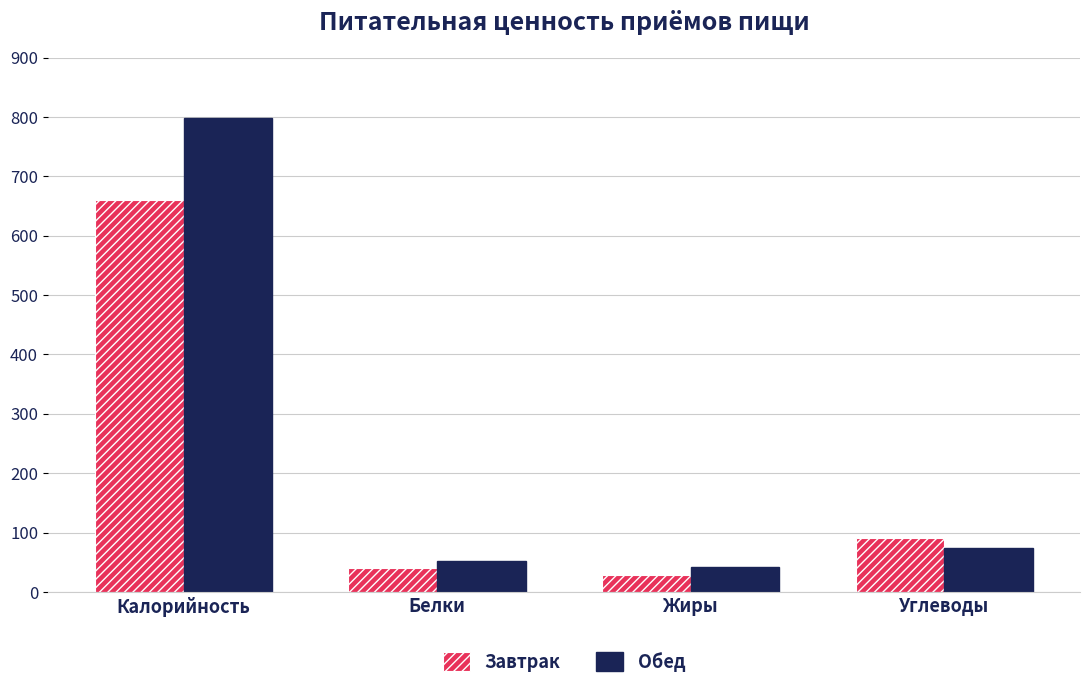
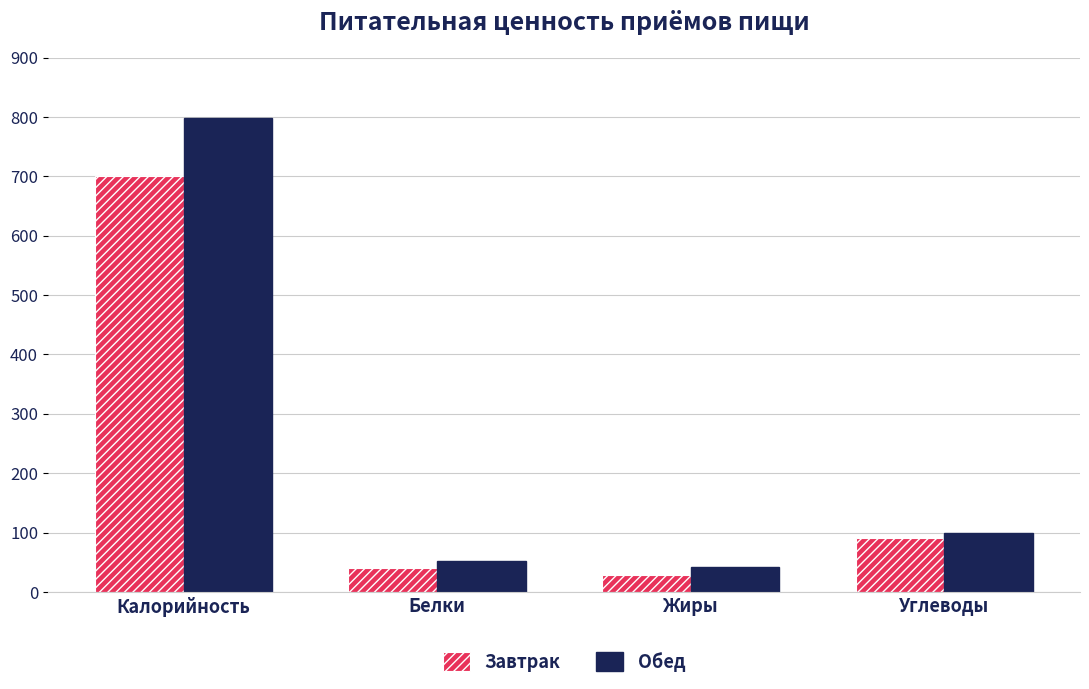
  {
    "Завтрак": {
-     "Калорийность": 660,
+     "Калорийность": 700,
      "Белки": 40,
      "Жиры": 30,
      "Углеводы": 90
    },
    "Обед": {
      "Калорийность": 800,
      "Белки": 50,
      "Жиры": 40,
-     "Углеводы": 70
+     "Углеводы": 100
    }
  }
